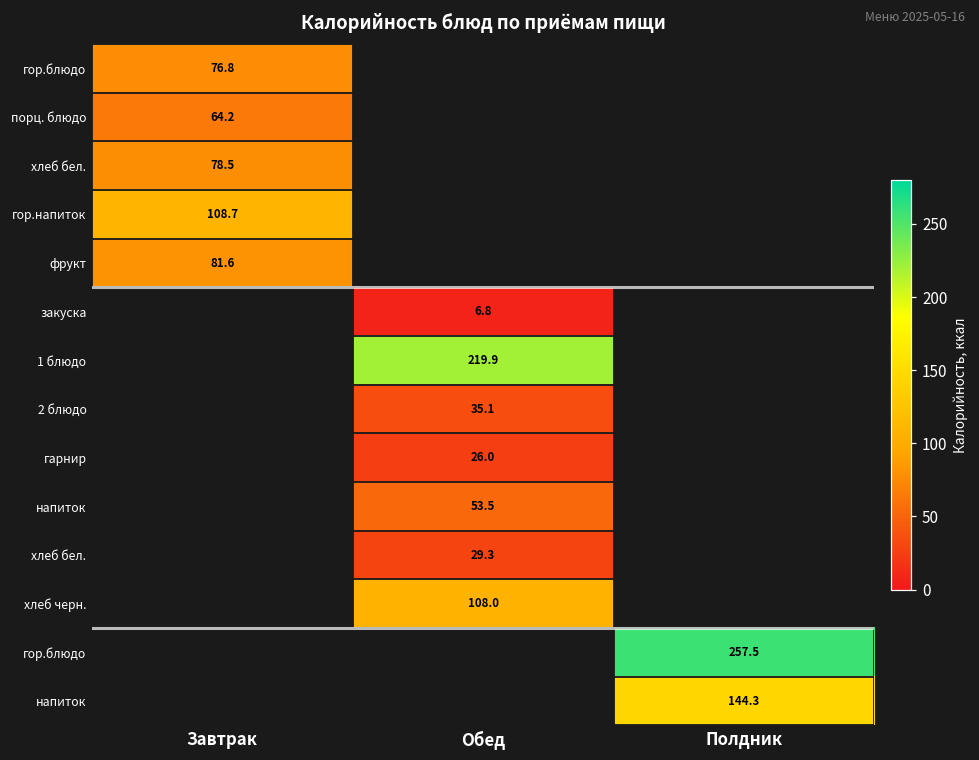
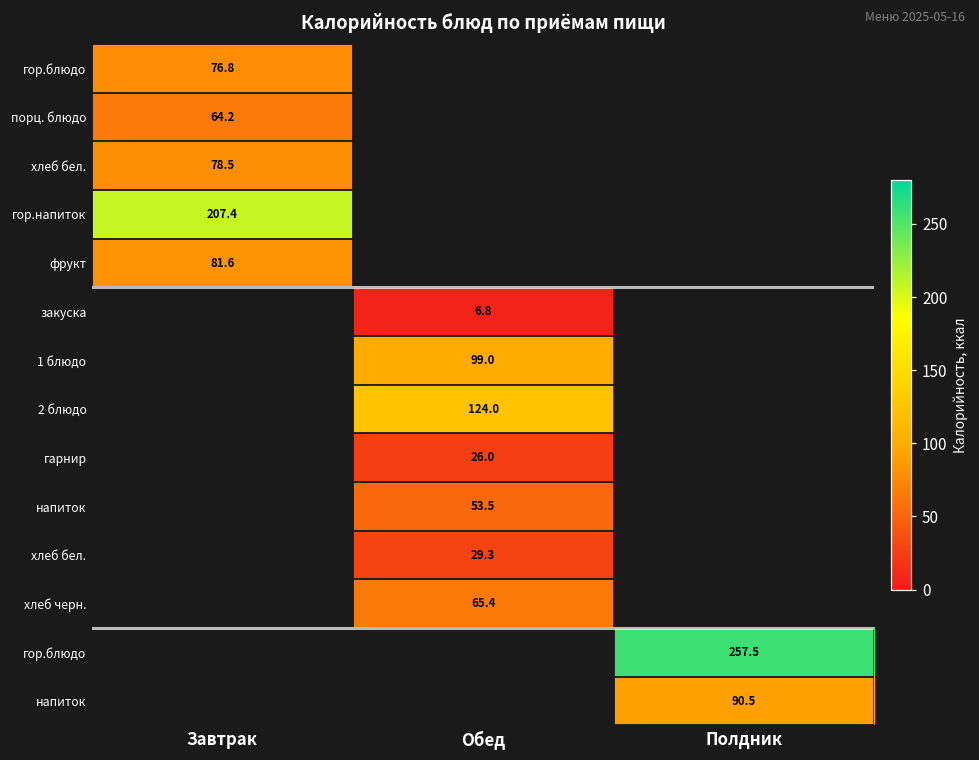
  {
    "гор.блюдо": {
      "Завтрак": 76.8,
      "Полдник": 257.5
    },
    "порц. блюдо": {
      "Завтрак": 64.2
    },
    "хлеб бел.": {
      "Завтрак": 78.5,
      "Обед": 29.3
    },
    "гор.напиток": {
-     "Завтрак": 108.7
+     "Завтрак": 207.4
    },
    "фрукт": {
      "Завтрак": 81.6
    },
    "закуска": {
      "Обед": 6.8
    },
    "1 блюдо": {
-     "Обед": 219.9
+     "Обед": 99.0
    },
    "2 блюдо": {
-     "Обед": 35.1
+     "Обед": 124.0
    },
    "гарнир": {
      "Обед": 26.0
    },
    "напиток": {
      "Обед": 53.5,
-     "Полдник": 144.3
+     "Полдник": 90.5
    },
    "хлеб черн.": {
-     "Обед": 108.0
+     "Обед": 65.4
    }
  }
